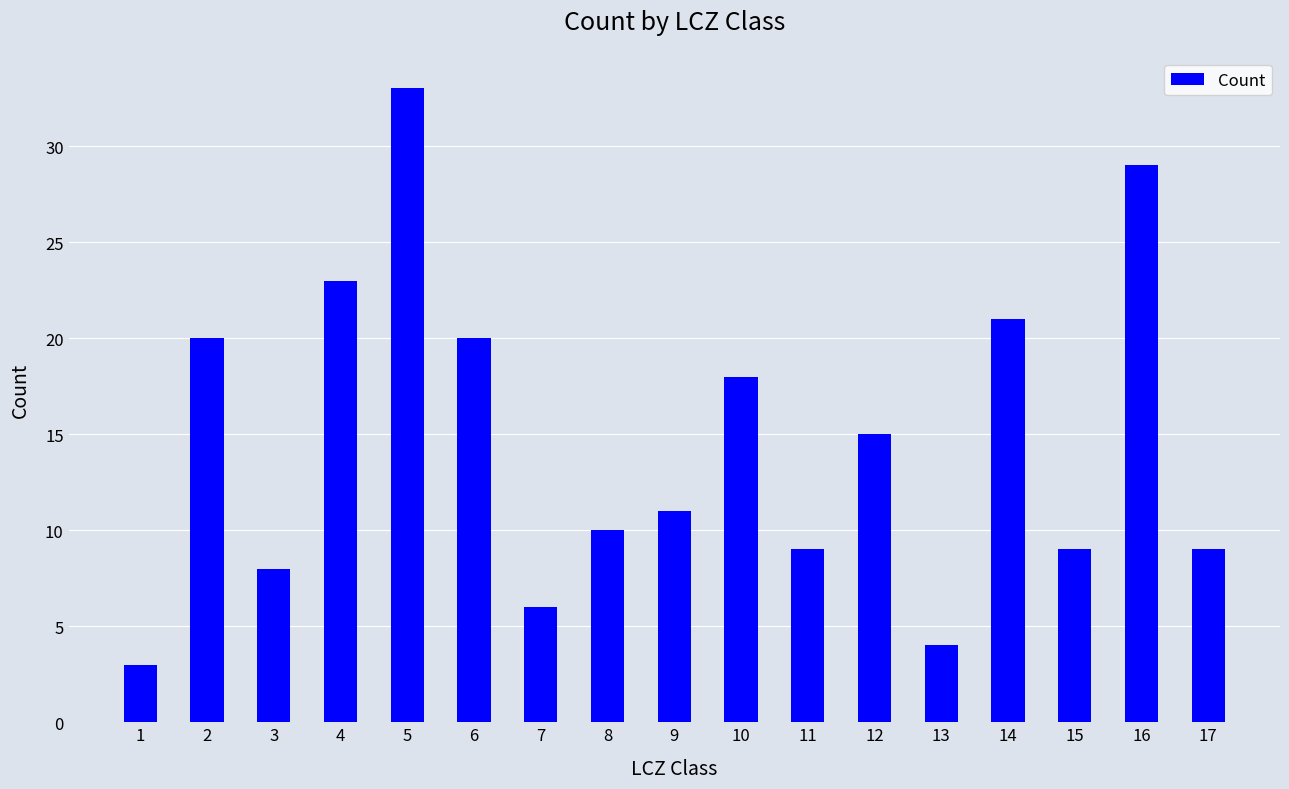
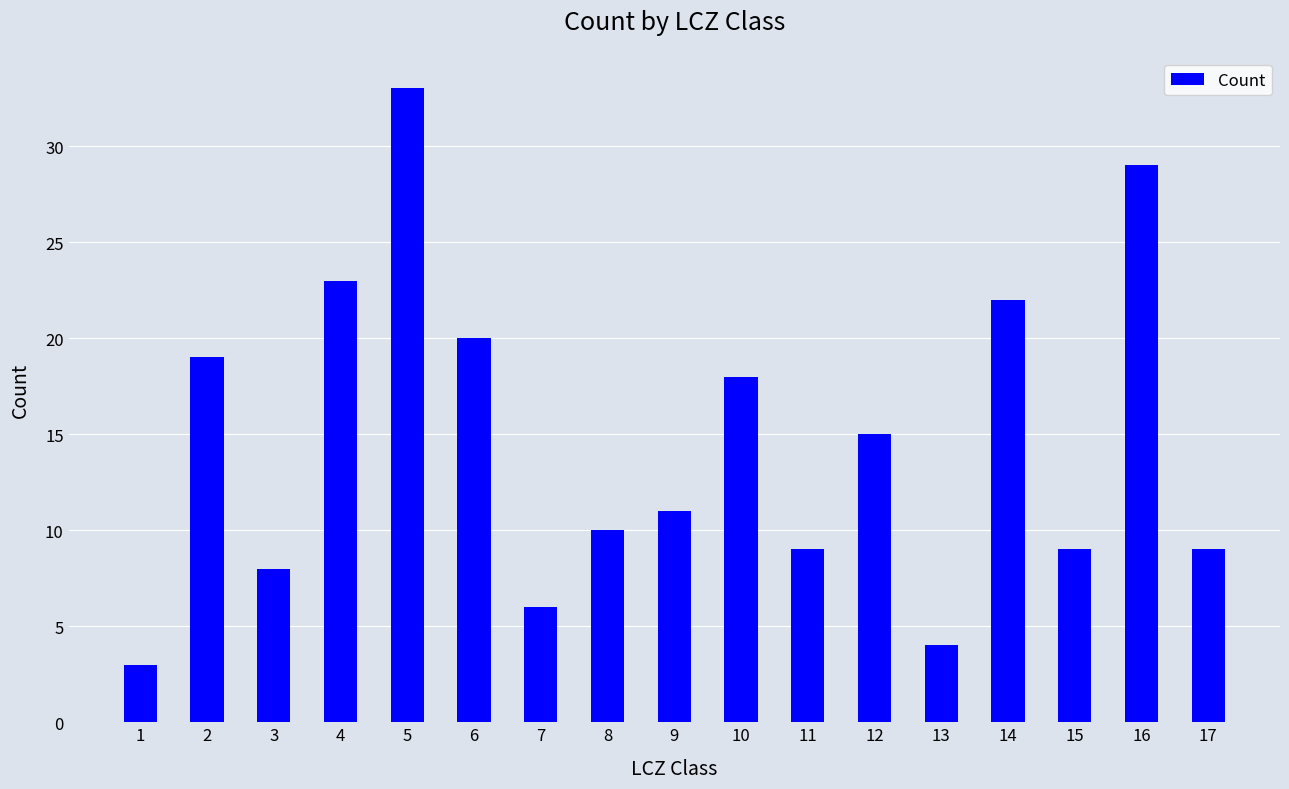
  {
    "1": 3,
-   "2": 20,
+   "2": 19,
    "3": 8,
    "4": 23,
    "5": 33,
    "6": 20,
    "7": 6,
    "8": 10,
    "9": 11,
    "10": 18,
    "11": 9,
    "12": 15,
    "13": 4,
-   "14": 21,
+   "14": 22,
    "15": 9,
    "16": 29,
    "17": 9
  }
